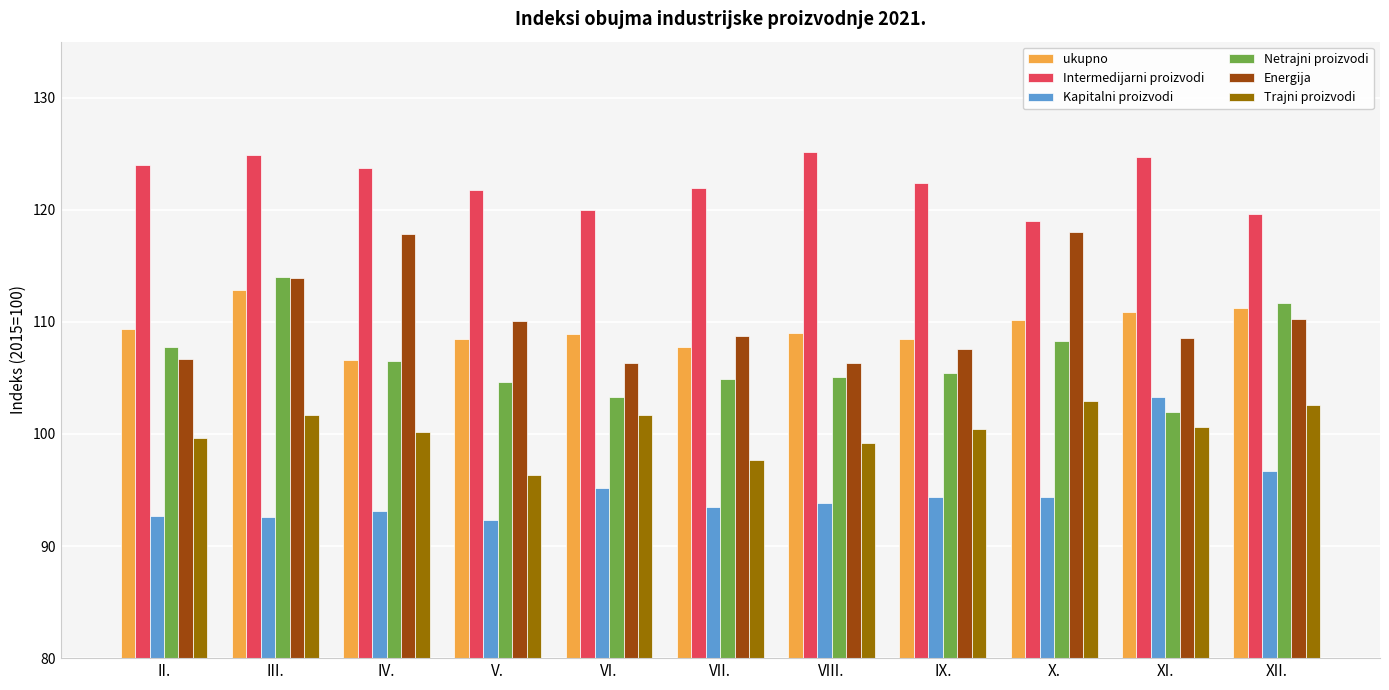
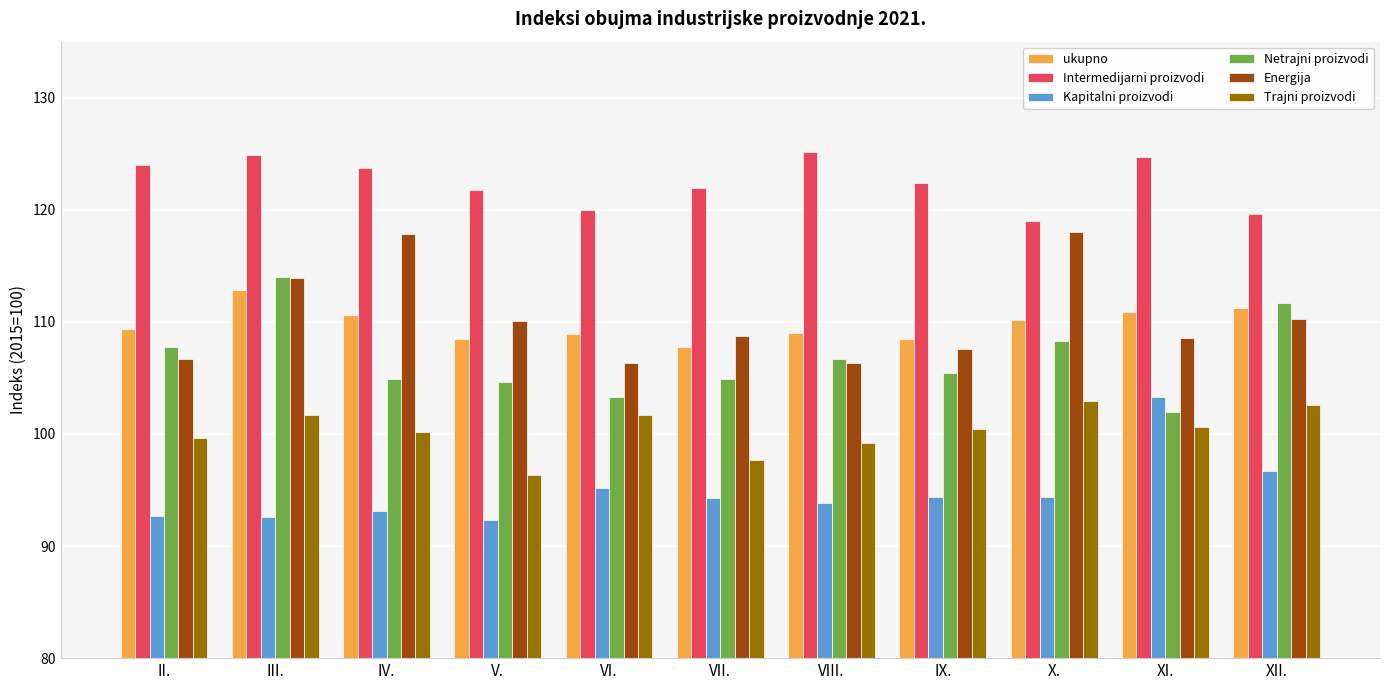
  {
    "ukupno": {
      "II.": 109.4,
      "III.": 112.8,
-     "IV.": 106.6,
+     "IV.": 110.6,
      "V.": 108.5,
      "VI.": 108.9,
      "VII.": 107.8,
      "VIII.": 109.0,
      "IX.": 108.5,
      "X.": 110.2,
      "XI.": 110.9,
      "XII.": 111.2
    },
    "Intermedijarni proizvodi": {
      "II.": 124.0,
      "III.": 124.9,
      "IV.": 123.7,
      "V.": 121.8,
      "VI.": 120.0,
      "VII.": 121.9,
      "VIII.": 125.2,
      "IX.": 122.4,
      "X.": 119.0,
      "XI.": 124.7,
      "XII.": 119.6
    },
    "Kapitalni proizvodi": {
      "II.": 92.7,
      "III.": 92.6,
      "IV.": 93.1,
      "V.": 92.3,
      "VI.": 95.2,
-     "VII.": 93.5,
+     "VII.": 94.3,
      "VIII.": 93.8,
      "IX.": 94.4,
      "X.": 94.4,
      "XI.": 103.3,
      "XII.": 96.7
    },
    "Netrajni proizvodi": {
      "II.": 107.8,
      "III.": 114.0,
-     "IV.": 106.5,
+     "IV.": 104.9,
      "V.": 104.6,
      "VI.": 103.3,
      "VII.": 104.9,
-     "VIII.": 105.1,
+     "VIII.": 106.7,
      "IX.": 105.4,
      "X.": 108.3,
      "XI.": 102.0,
      "XII.": 111.7
    }
  }
